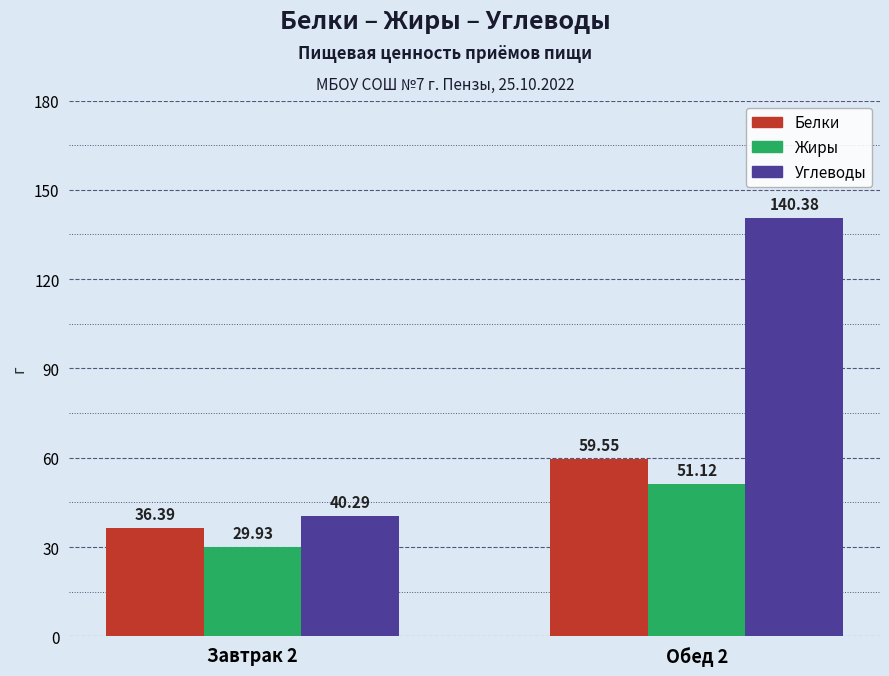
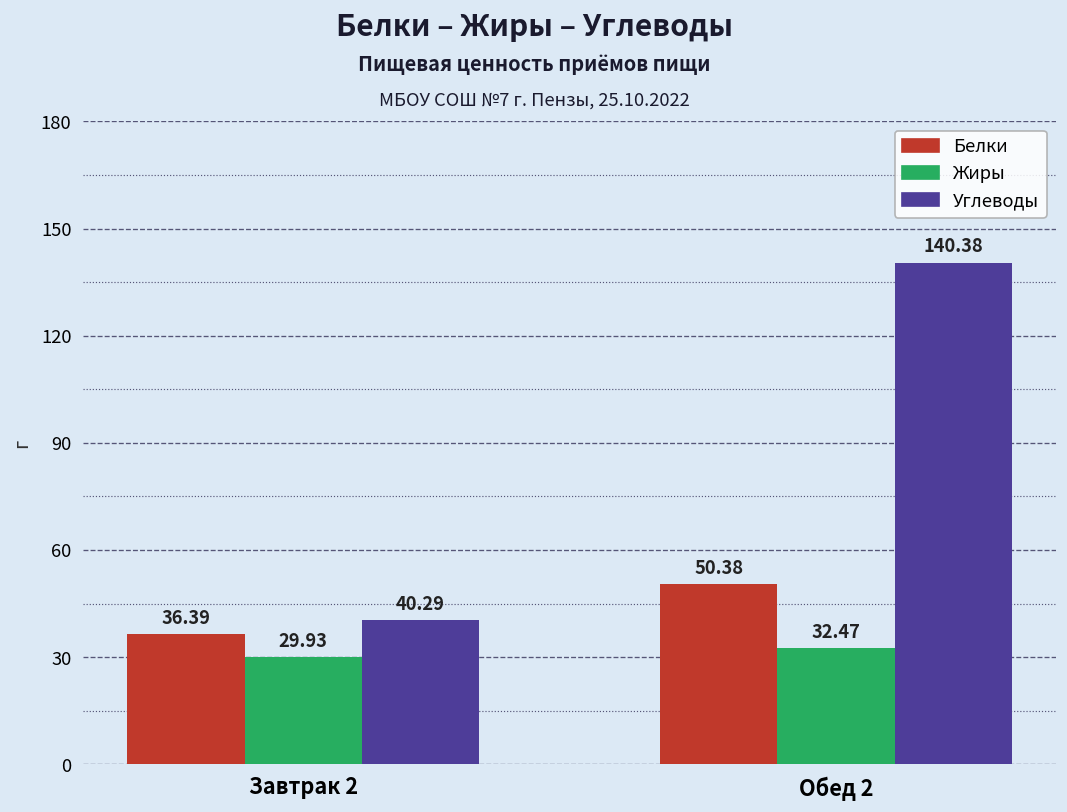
  {
    "Белки": {
      "Завтрак 2": 36.39,
-     "Обед 2": 59.55
+     "Обед 2": 50.38
    },
    "Жиры": {
      "Завтрак 2": 29.93,
-     "Обед 2": 51.12
+     "Обед 2": 32.47
    },
    "Углеводы": {
      "Завтрак 2": 40.29,
      "Обед 2": 140.38
    }
  }
